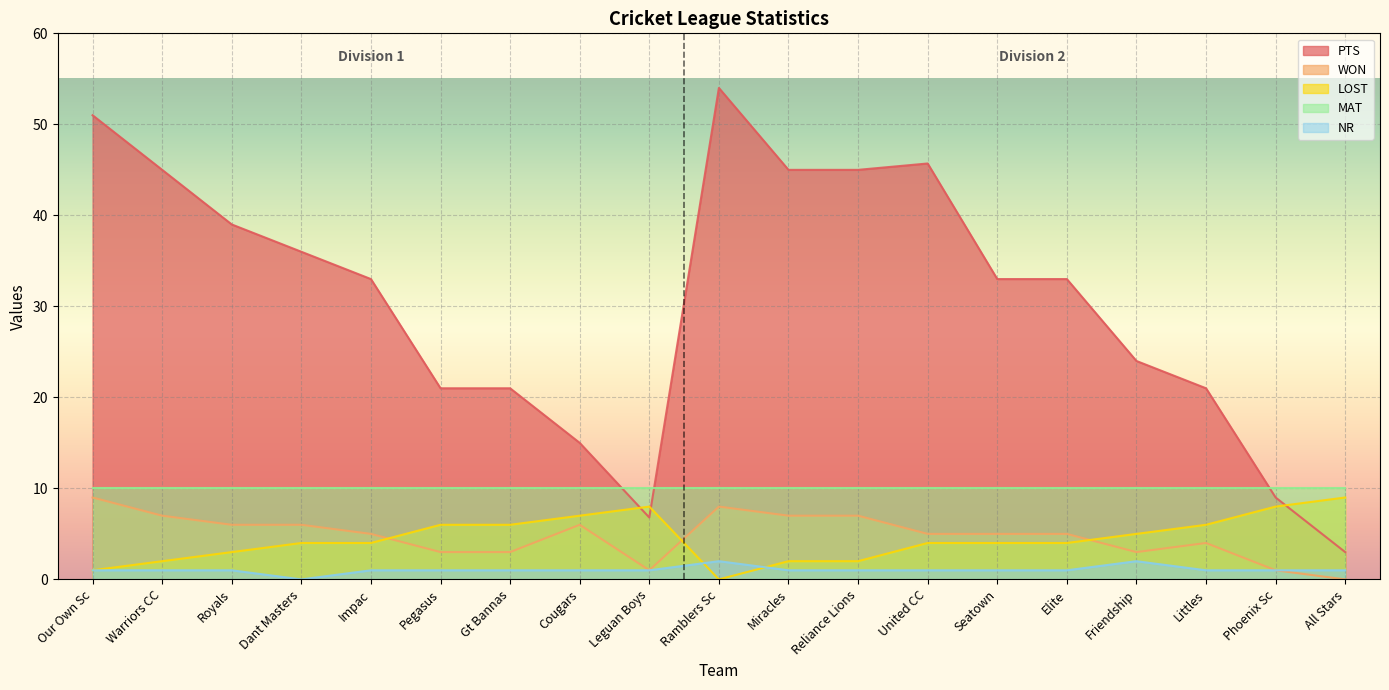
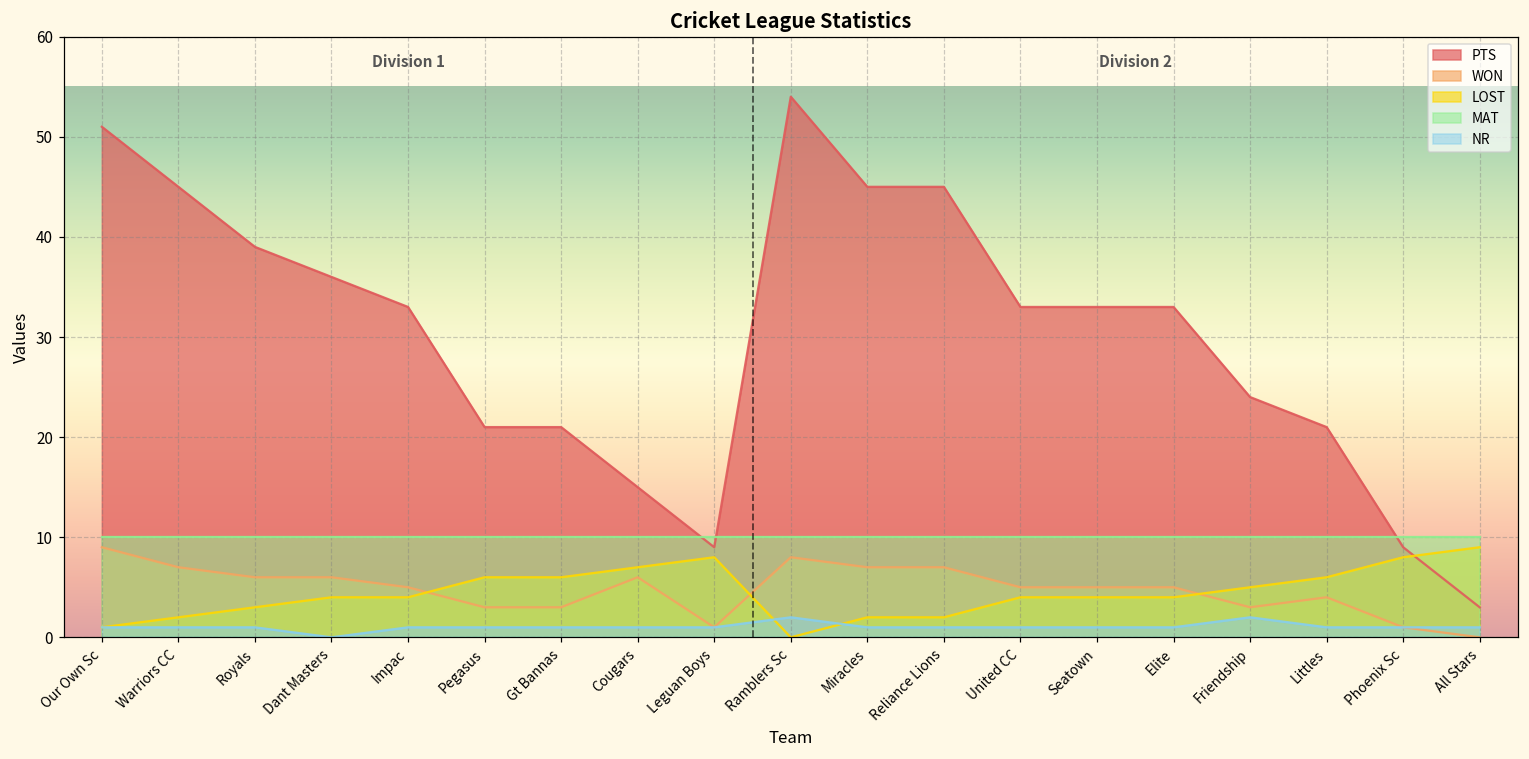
  {
    "PTS": {
      "Our Own Sc": 51,
      "Warriors CC": 45,
      "Royals": 39,
      "Dant Masters": 36,
      "Impac": 33,
      "Pegasus": 21,
      "Gt Bannas": 21,
      "Cougars": 15,
-     "Leguan Boys": 7,
+     "Leguan Boys": 9,
      "Ramblers Sc": 54,
      "Miracles": 45,
      "Reliance Lions": 45,
-     "United CC": 46,
+     "United CC": 33,
      "Seatown": 33,
      "Elite": 33,
      "Friendship": 24,
      "Littles": 21,
      "Phoenix Sc": 9,
      "All Stars": 3
    },
    "WON": {
      "Our Own Sc": 9,
      "Warriors CC": 7,
      "Royals": 6,
      "Dant Masters": 6,
      "Impac": 5,
      "Pegasus": 3,
      "Gt Bannas": 3,
      "Cougars": 6,
      "Ramblers Sc": 8,
      "Miracles": 7,
      "Reliance Lions": 7,
      "United CC": 5,
      "Seatown": 5,
      "Elite": 5,
      "Friendship": 3,
      "Littles": 4,
      "All Stars": 0
    },
    "LOST": {
      "Warriors CC": 2,
      "Royals": 3,
      "Dant Masters": 4,
      "Impac": 4,
      "Pegasus": 6,
      "Gt Bannas": 6,
      "Cougars": 7,
      "Leguan Boys": 8,
      "Ramblers Sc": 0,
      "Miracles": 2,
      "Reliance Lions": 2,
      "United CC": 4,
      "Seatown": 4,
      "Elite": 4,
      "Friendship": 5,
      "Littles": 6,
      "Phoenix Sc": 8,
      "All Stars": 9
    },
    "MAT": {
      "Our Own Sc": 10,
      "Warriors CC": 10,
      "Royals": 10,
      "Dant Masters": 10,
      "Impac": 10,
      "Pegasus": 10,
      "Gt Bannas": 10,
      "Cougars": 10,
      "Leguan Boys": 10,
      "Ramblers Sc": 10,
      "Miracles": 10,
      "Reliance Lions": 10,
      "United CC": 10,
      "Seatown": 10,
      "Elite": 10,
      "Friendship": 10,
      "Littles": 10,
      "Phoenix Sc": 10,
      "All Stars": 10
    },
    "NR": {
      "Warriors CC": 1,
      "Royals": 1,
      "Dant Masters": 0,
      "Impac": 1,
      "Pegasus": 1,
      "Gt Bannas": 1,
      "Cougars": 1,
      "Ramblers Sc": 2,
      "Miracles": 1,
      "Reliance Lions": 1,
      "United CC": 1,
      "Seatown": 1,
      "Elite": 1,
      "Friendship": 2,
      "Littles": 1,
      "All Stars": 1
    }
  }
